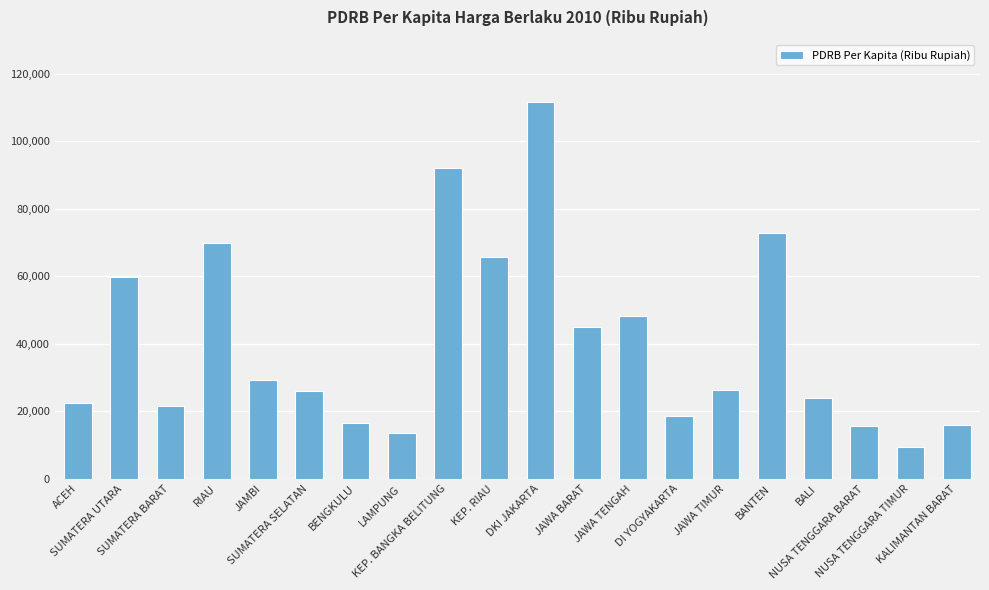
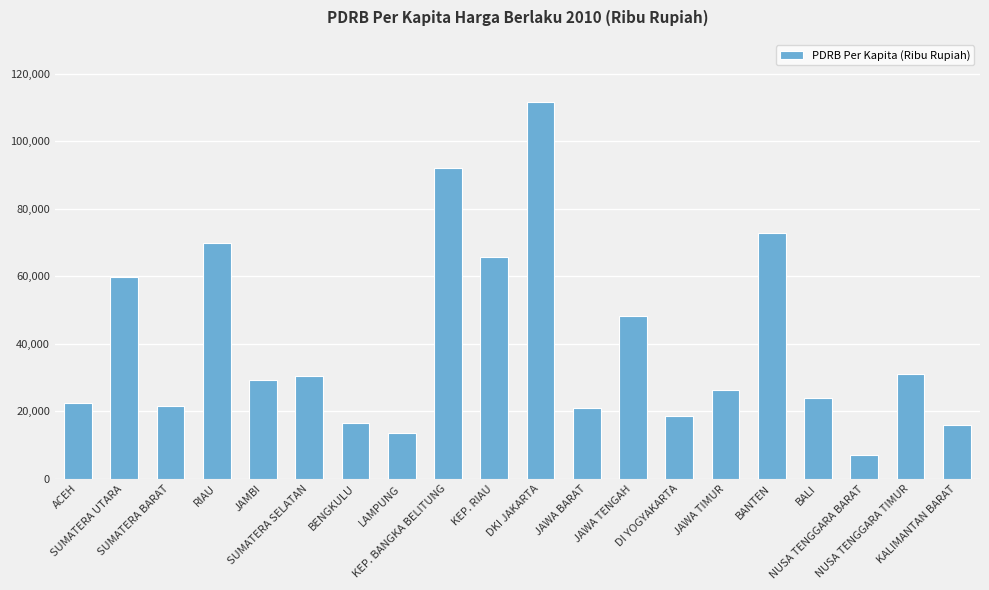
  {
    "ACEH": "22,000",
    "SUMATERA UTARA": "60,000",
    "SUMATERA BARAT": "22,000",
    "RIAU": "70,000",
    "JAMBI": "29,000",
-   "SUMATERA SELATAN": "26,000",
+   "SUMATERA SELATAN": "30,000",
    "BENGKULU": "16,000",
    "LAMPUNG": "14,000",
    "KEP. BANGKA BELITUNG": "92,000",
    "KEP. RIAU": "66,000",
    "DKI JAKARTA": "112,000",
-   "JAWA BARAT": "45,000",
+   "JAWA BARAT": "21,000",
    "JAWA TENGAH": "48,000",
    "DI YOGYAKARTA": "19,000",
    "JAWA TIMUR": "26,000",
    "BANTEN": "73,000",
    "BALI": "24,000",
-   "NUSA TENGGARA BARAT": "16,000",
-   "NUSA TENGGARA TIMUR": "9,000",
+   "NUSA TENGGARA BARAT": "7,000",
+   "NUSA TENGGARA TIMUR": "31,000",
    "KALIMANTAN BARAT": "16,000"
  }
